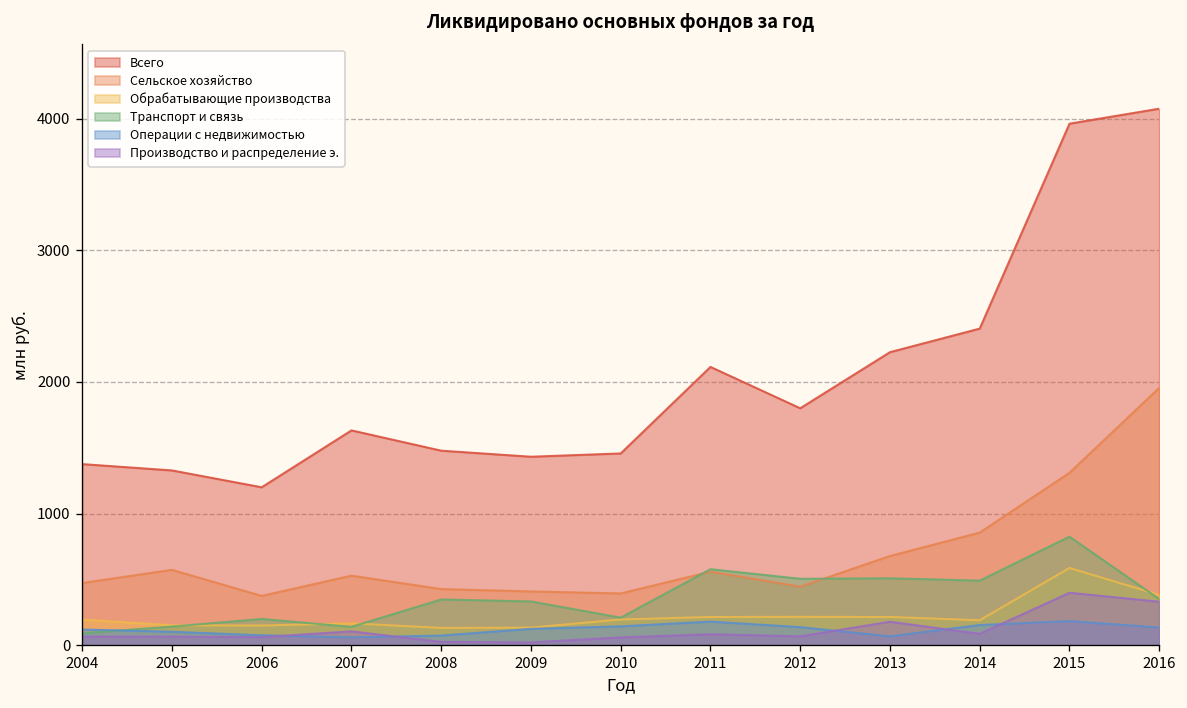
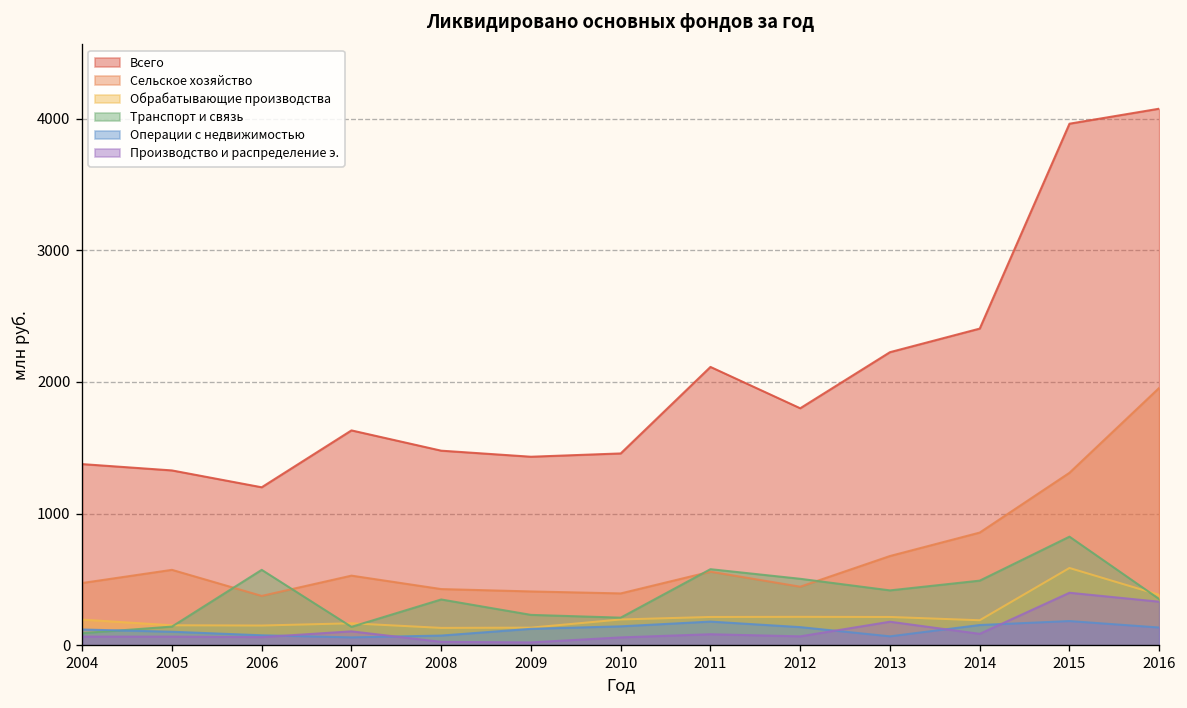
  {
    "Транспорт и связь": {
      "2004": 90,
-     "2006": 200,
+     "2006": 570,
      "2007": 140,
      "2008": 350,
-     "2009": 330,
+     "2009": 230,
      "2012": 510,
-     "2013": 510,
+     "2013": 420,
      "2014": 490,
      "2015": 830
    }
  }
